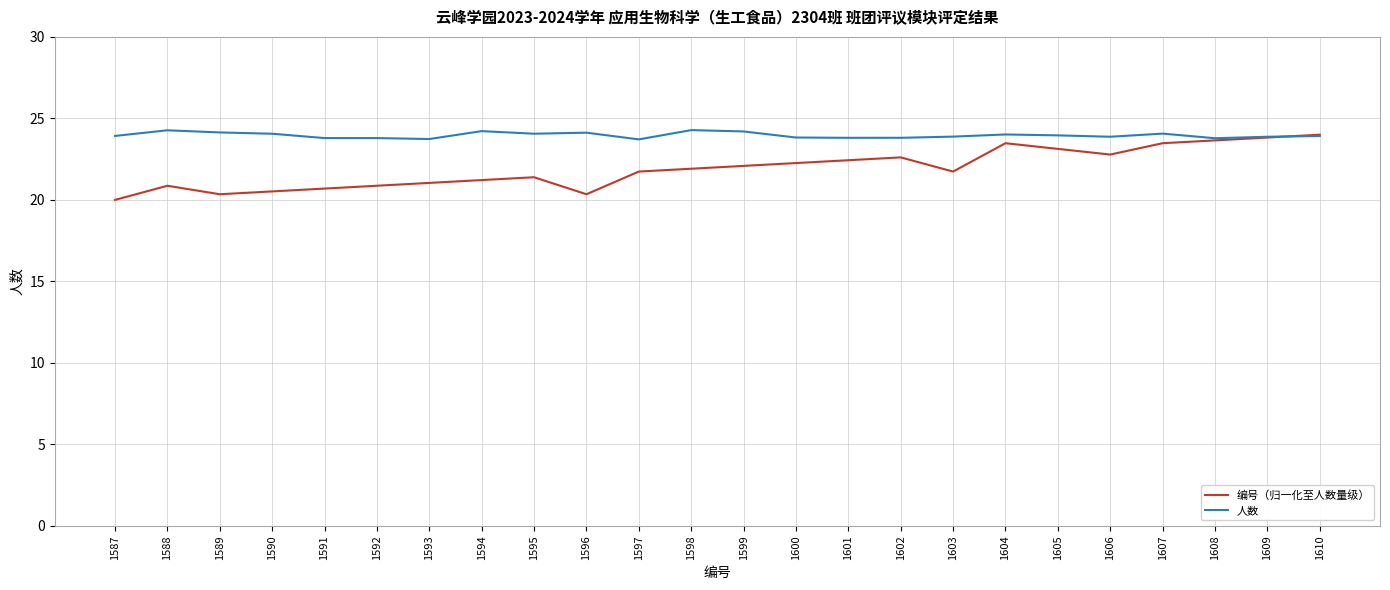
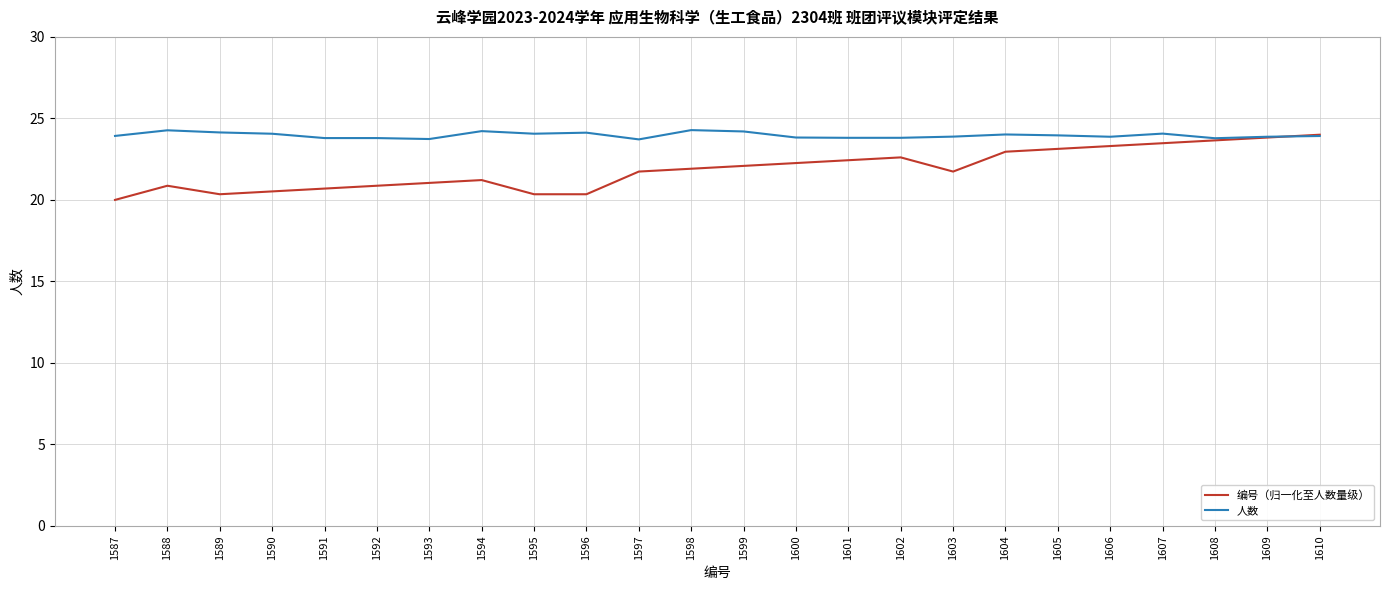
  {
    "编号（归一化至人数量级）": {
      "1587": 20.0,
      "1588": 20.9,
      "1589": 20.3,
      "1590": 20.5,
      "1591": 20.7,
      "1592": 20.9,
      "1593": 21.0,
      "1594": 21.2,
-     "1595": 21.4,
+     "1595": 20.3,
      "1596": 20.3,
      "1597": 21.7,
      "1598": 21.9,
      "1599": 22.1,
      "1600": 22.3,
      "1601": 22.4,
      "1602": 22.6,
      "1603": 21.7,
-     "1604": 23.5,
+     "1604": 23.0,
      "1605": 23.1,
-     "1606": 22.8,
+     "1606": 23.3,
      "1607": 23.5
    },
    "人数": {
      "1587": 23.9,
      "1588": 24.3,
      "1589": 24.1,
      "1590": 24.1,
      "1591": 23.8,
      "1592": 23.8,
      "1593": 23.7,
      "1594": 24.2,
      "1595": 24.1,
      "1596": 24.1,
      "1597": 23.7,
      "1598": 24.3,
      "1599": 24.2,
      "1600": 23.8,
      "1601": 23.8,
      "1602": 23.8,
      "1603": 23.9,
      "1604": 24.0,
      "1605": 24.0,
      "1606": 23.9,
      "1607": 24.1
    }
  }
